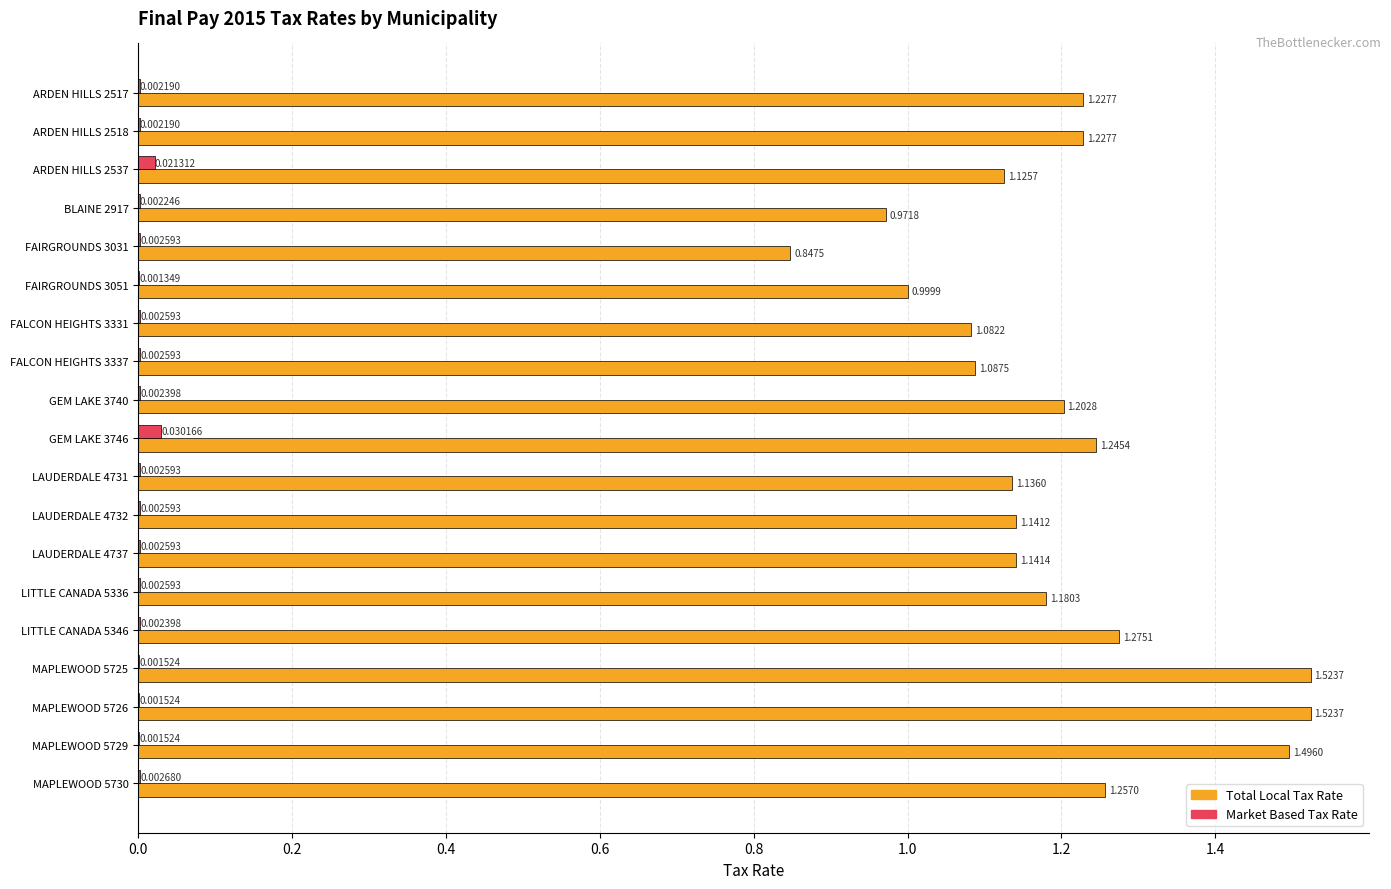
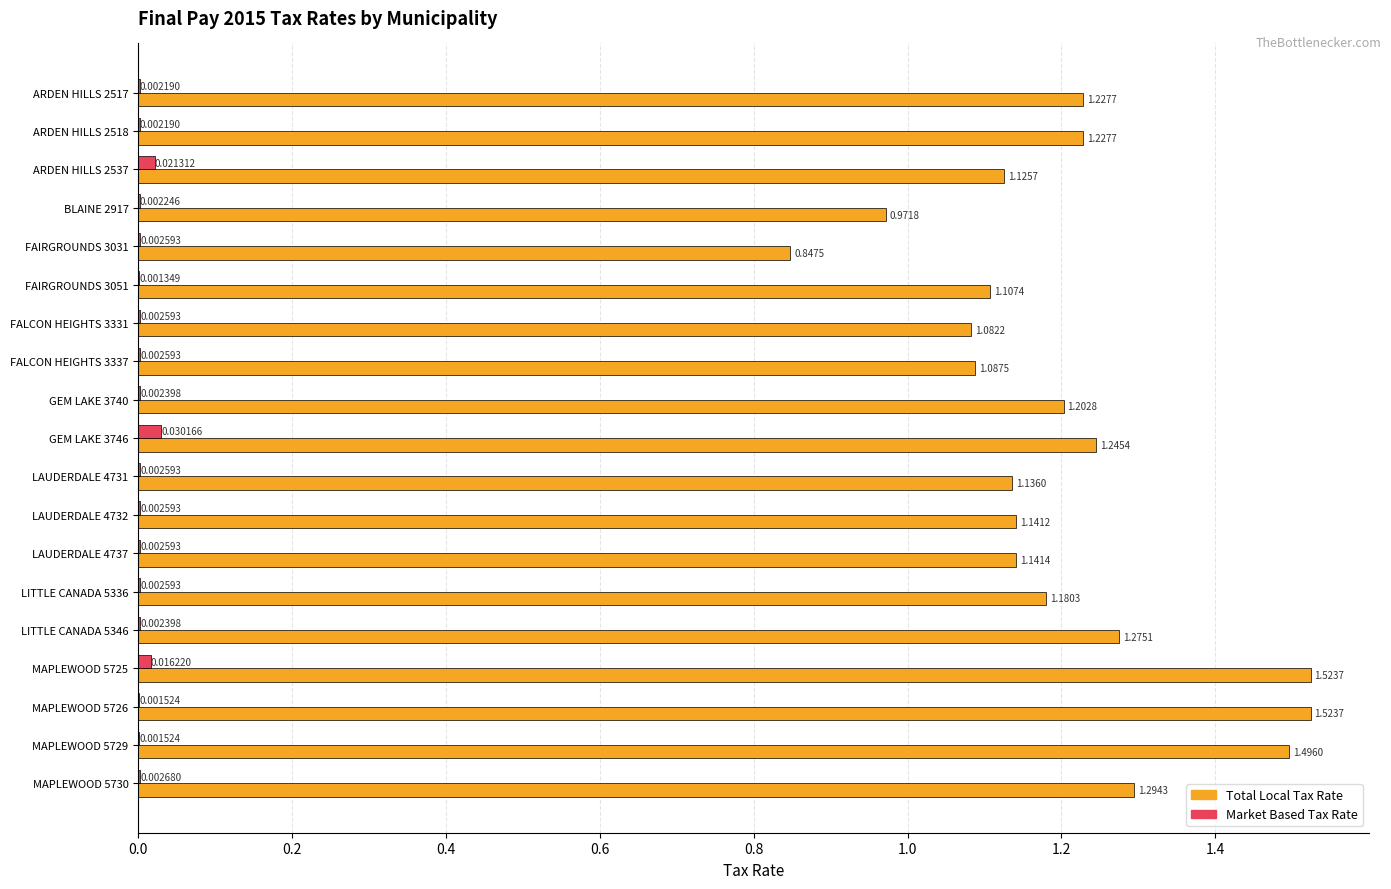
  {
    "Total Local Tax Rate": {
      "ARDEN HILLS 2517": 1.2277,
      "ARDEN HILLS 2518": 1.2277,
      "ARDEN HILLS 2537": 1.1257,
      "BLAINE 2917": 0.9718,
      "FAIRGROUNDS 3031": 0.8475,
-     "FAIRGROUNDS 3051": 0.9999,
+     "FAIRGROUNDS 3051": 1.1074,
      "FALCON HEIGHTS 3331": 1.0822,
      "FALCON HEIGHTS 3337": 1.0875,
      "GEM LAKE 3740": 1.2028,
      "GEM LAKE 3746": 1.2454,
      "LAUDERDALE 4731": 1.1360,
      "LAUDERDALE 4732": 1.1412,
      "LAUDERDALE 4737": 1.1414,
      "LITTLE CANADA 5336": 1.1803,
      "LITTLE CANADA 5346": 1.2751,
      "MAPLEWOOD 5725": 1.5237,
      "MAPLEWOOD 5726": 1.5237,
      "MAPLEWOOD 5729": 1.4960,
-     "MAPLEWOOD 5730": 1.2570
+     "MAPLEWOOD 5730": 1.2943
    },
    "Market Based Tax Rate": {
      "ARDEN HILLS 2517": 0.002190,
      "ARDEN HILLS 2518": 0.002190,
      "ARDEN HILLS 2537": 0.021312,
      "BLAINE 2917": 0.002246,
      "FAIRGROUNDS 3031": 0.002593,
      "FAIRGROUNDS 3051": 0.001349,
      "FALCON HEIGHTS 3331": 0.002593,
      "FALCON HEIGHTS 3337": 0.002593,
      "GEM LAKE 3740": 0.002398,
      "GEM LAKE 3746": 0.030166,
      "LAUDERDALE 4731": 0.002593,
      "LAUDERDALE 4732": 0.002593,
      "LAUDERDALE 4737": 0.002593,
      "LITTLE CANADA 5336": 0.002593,
      "LITTLE CANADA 5346": 0.002398,
-     "MAPLEWOOD 5725": 0.001524,
+     "MAPLEWOOD 5725": 0.016220,
      "MAPLEWOOD 5726": 0.001524,
      "MAPLEWOOD 5729": 0.001524,
      "MAPLEWOOD 5730": 0.002680
    }
  }
